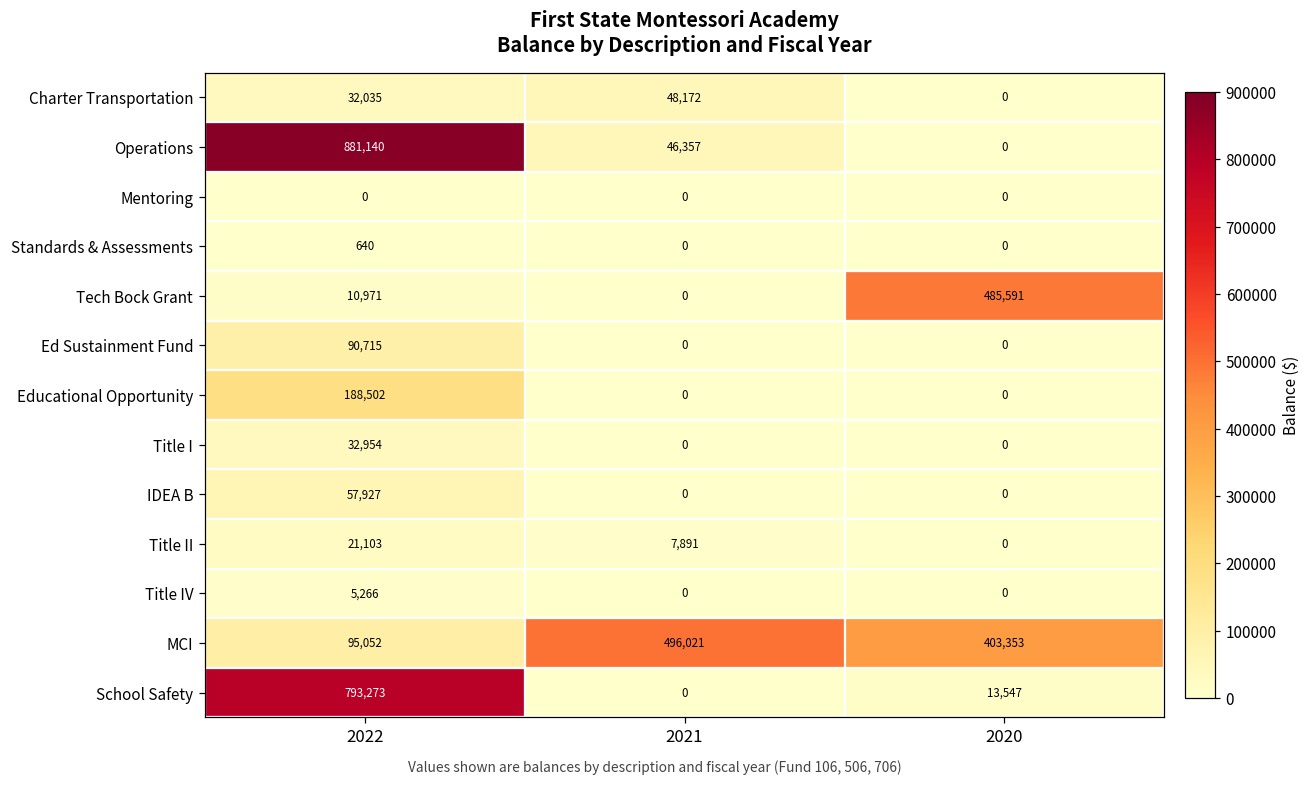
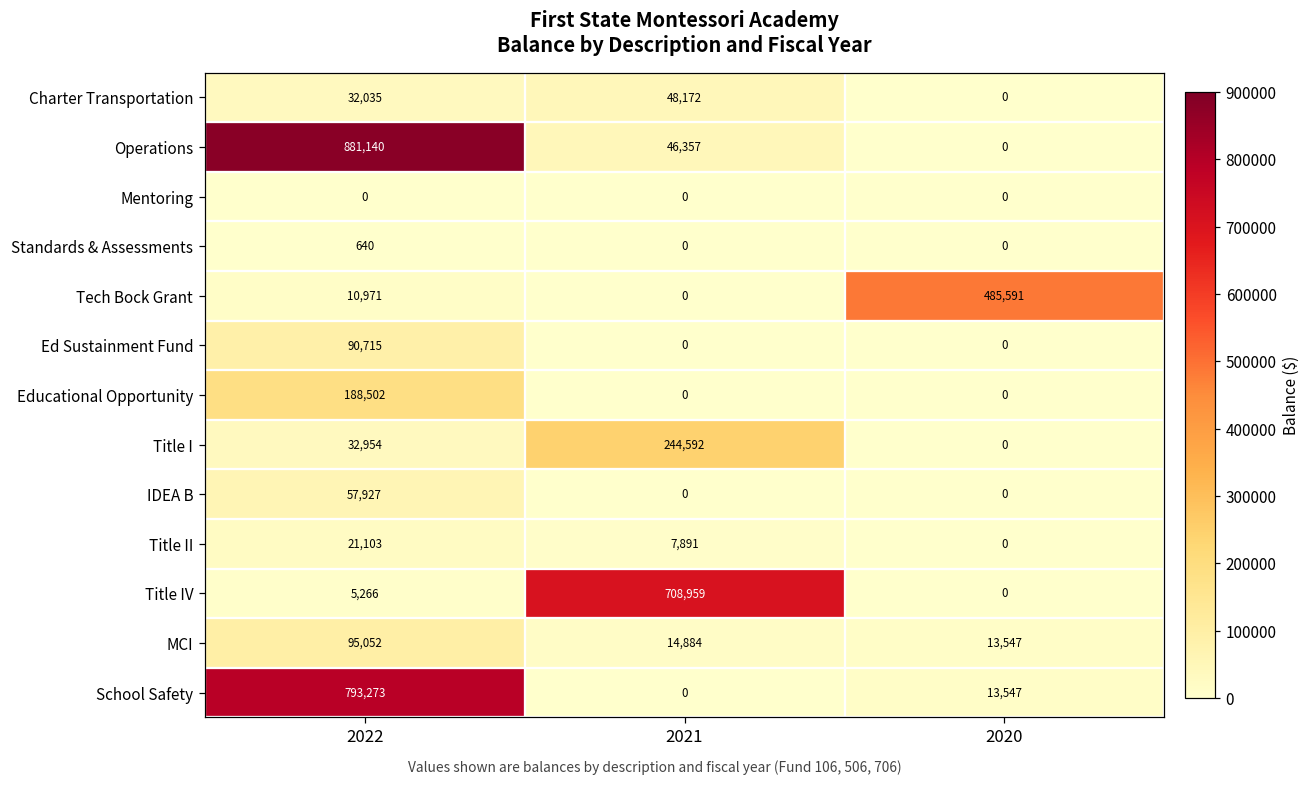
  {
    "Charter Transportation": {
      "2022": "32,035",
      "2021": "48,172",
      "2020": "0"
    },
    "Operations": {
      "2022": "881,140",
      "2021": "46,357",
      "2020": "0"
    },
    "Mentoring": {
      "2022": "0",
      "2021": "0",
      "2020": "0"
    },
    "Standards & Assessments": {
      "2022": "640",
      "2021": "0",
      "2020": "0"
    },
    "Tech Bock Grant": {
      "2022": "10,971",
      "2021": "0",
      "2020": "485,591"
    },
    "Ed Sustainment Fund": {
      "2022": "90,715",
      "2021": "0",
      "2020": "0"
    },
    "Educational Opportunity": {
      "2022": "188,502",
      "2021": "0",
      "2020": "0"
    },
    "Title I": {
      "2022": "32,954",
-     "2021": "0",
+     "2021": "244,592",
      "2020": "0"
    },
    "IDEA B": {
      "2022": "57,927",
      "2021": "0",
      "2020": "0"
    },
    "Title II": {
      "2022": "21,103",
      "2021": "7,891",
      "2020": "0"
    },
    "Title IV": {
      "2022": "5,266",
-     "2021": "0",
+     "2021": "708,959",
      "2020": "0"
    },
    "MCI": {
      "2022": "95,052",
-     "2021": "496,021",
-     "2020": "403,353"
+     "2021": "14,884",
+     "2020": "13,547"
    },
    "School Safety": {
      "2022": "793,273",
      "2021": "0",
      "2020": "13,547"
    }
  }
